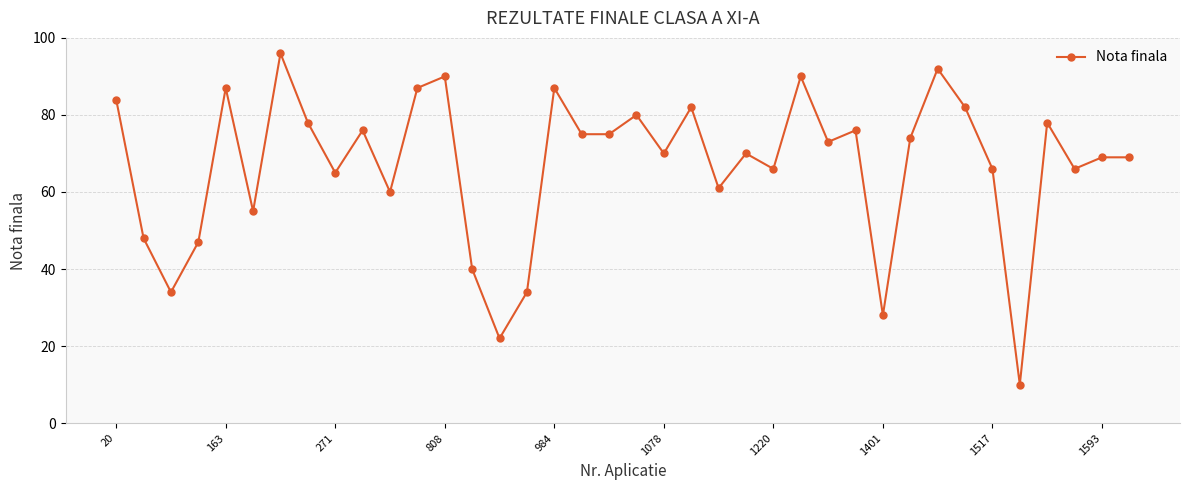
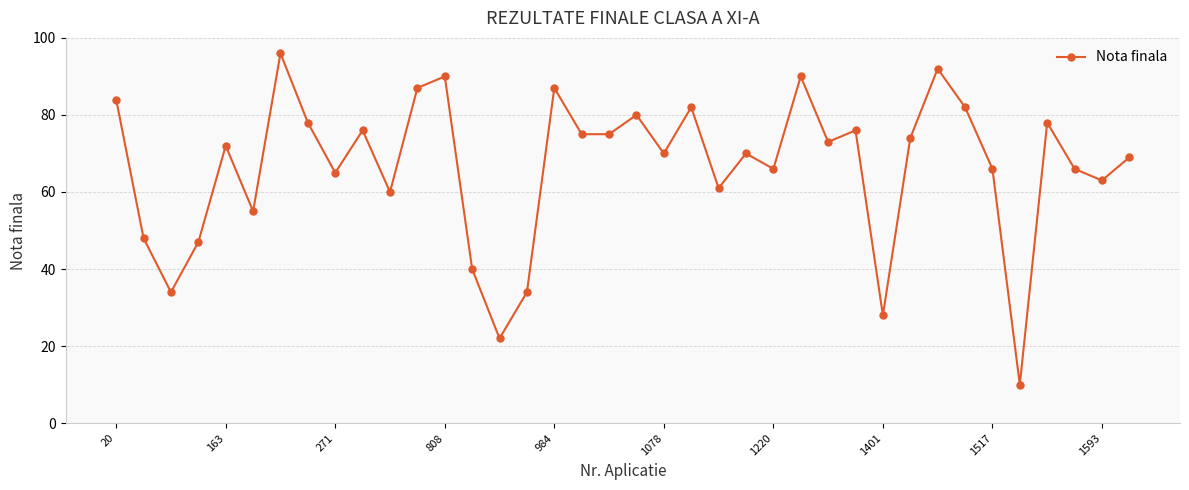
  {
    "20": 84,
-   "163": 87,
+   "163": 72,
    "271": 65,
    "808": 90,
    "984": 87,
    "1078": 70,
    "1220": 66,
    "1401": 28,
    "1517": 66,
-   "1593": 69
+   "1593": 63
  }
